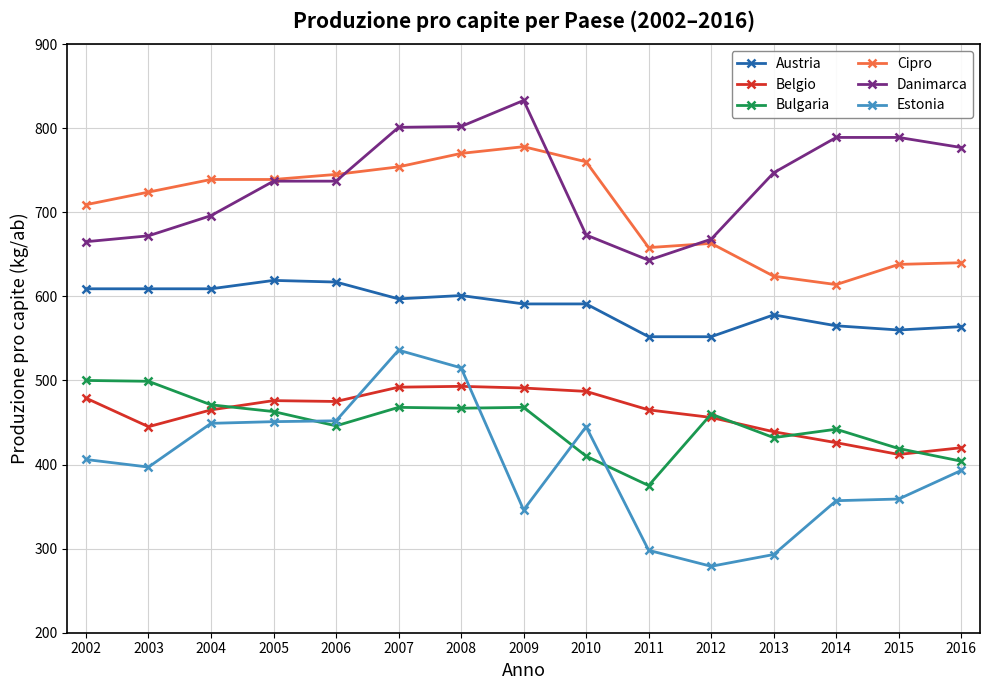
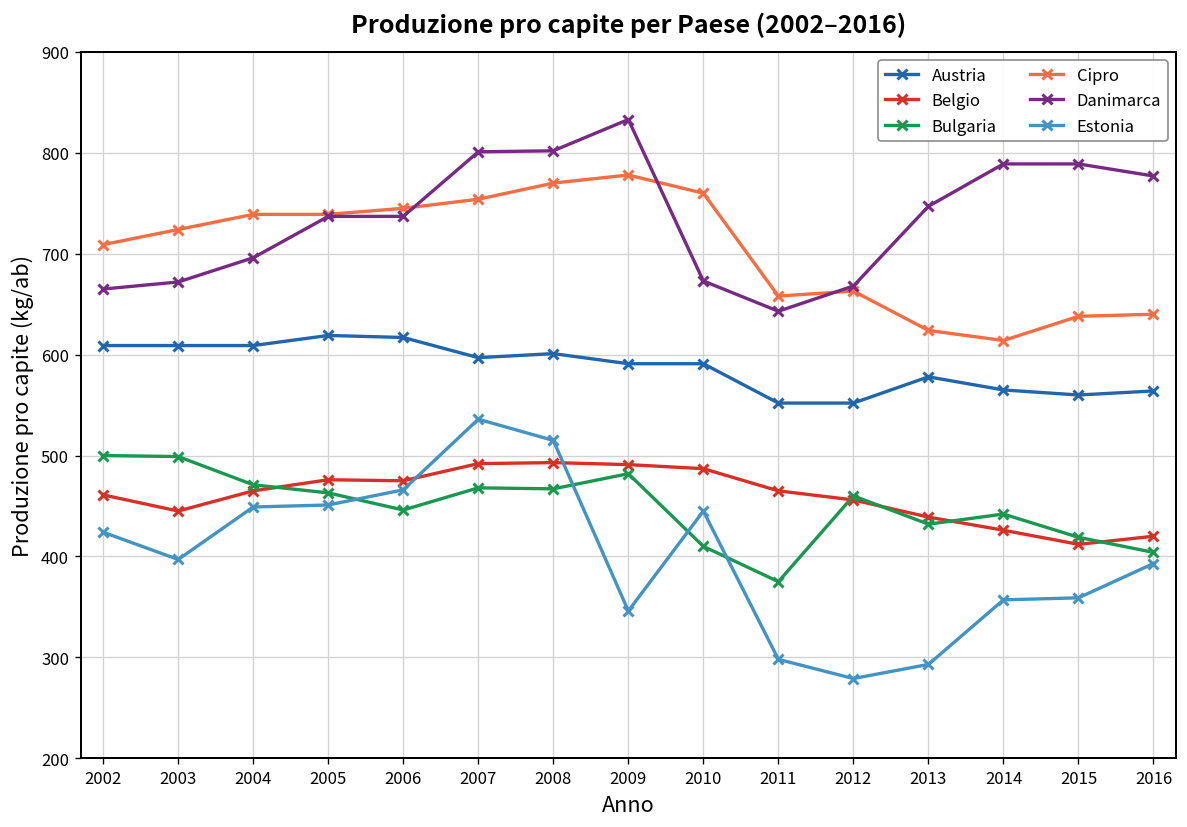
  {
    "Austria": {
      "2002": 610,
      "2003": 610,
      "2004": 610,
      "2005": 620,
      "2006": 620,
      "2007": 600,
      "2008": 600,
      "2009": 590,
      "2010": 590,
      "2011": 550,
      "2012": 550,
      "2013": 580,
      "2014": 570,
      "2015": 560,
      "2016": 560
    },
    "Belgio": {
-     "2002": 480,
+     "2002": 460,
      "2003": 450,
      "2004": 470,
      "2005": 480,
      "2006": 480,
      "2007": 490,
      "2008": 490,
      "2009": 490,
      "2010": 490,
      "2011": 470,
      "2012": 460,
      "2013": 440,
      "2014": 430,
      "2015": 410,
      "2016": 420
    },
    "Bulgaria": {
      "2002": 500,
      "2003": 500,
      "2004": 470,
      "2005": 460,
      "2006": 450,
      "2007": 470,
      "2008": 470,
-     "2009": 470,
+     "2009": 480,
      "2010": 410,
      "2011": 380,
      "2012": 460,
      "2013": 430,
      "2014": 440,
      "2015": 420,
      "2016": 400
    },
    "Cipro": {
      "2002": 710,
      "2003": 720,
      "2004": 740,
      "2006": 750,
      "2007": 750,
      "2008": 770,
      "2009": 780,
      "2010": 760,
      "2011": 660,
      "2012": 660,
      "2013": 620,
      "2014": 610,
      "2015": 640,
      "2016": 640
    },
    "Danimarca": {
      "2002": 670,
      "2003": 670,
      "2004": 700,
      "2006": 740,
      "2007": 800,
      "2008": 800,
      "2009": 830,
      "2010": 670,
      "2011": 640,
      "2012": 670,
      "2013": 750,
      "2014": 790,
      "2015": 790,
      "2016": 780
    },
    "Estonia": {
-     "2002": 410,
+     "2002": 420,
      "2003": 400,
      "2004": 450,
      "2005": 450,
-     "2006": 450,
+     "2006": 470,
      "2007": 540,
      "2008": 520,
      "2009": 350,
      "2010": 450,
      "2011": 300,
      "2012": 280,
      "2013": 290,
      "2014": 360,
      "2015": 360,
      "2016": 390
    }
  }
